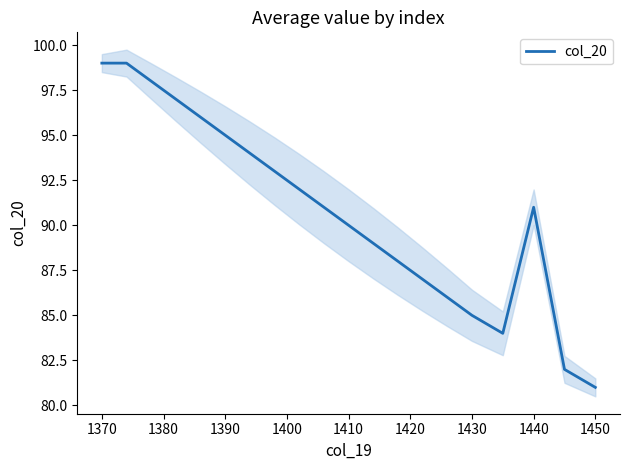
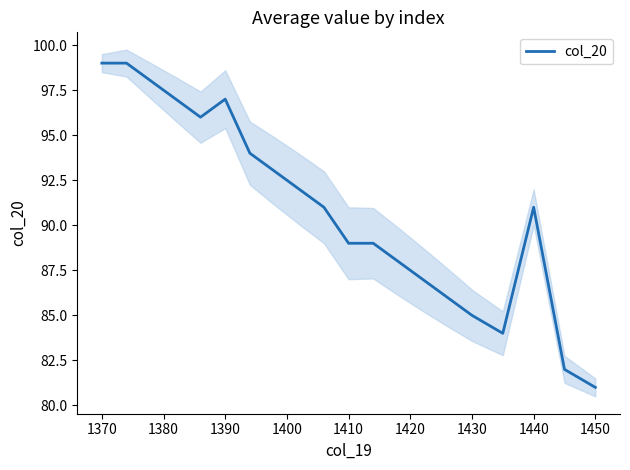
  {
    "col_20": {
      "1370": 99,
-     "1390": 95,
-     "1410": 90,
+     "1390": 97,
+     "1410": 89,
      "1430": 85,
      "1440": 91,
      "1450": 81
    }
  }
